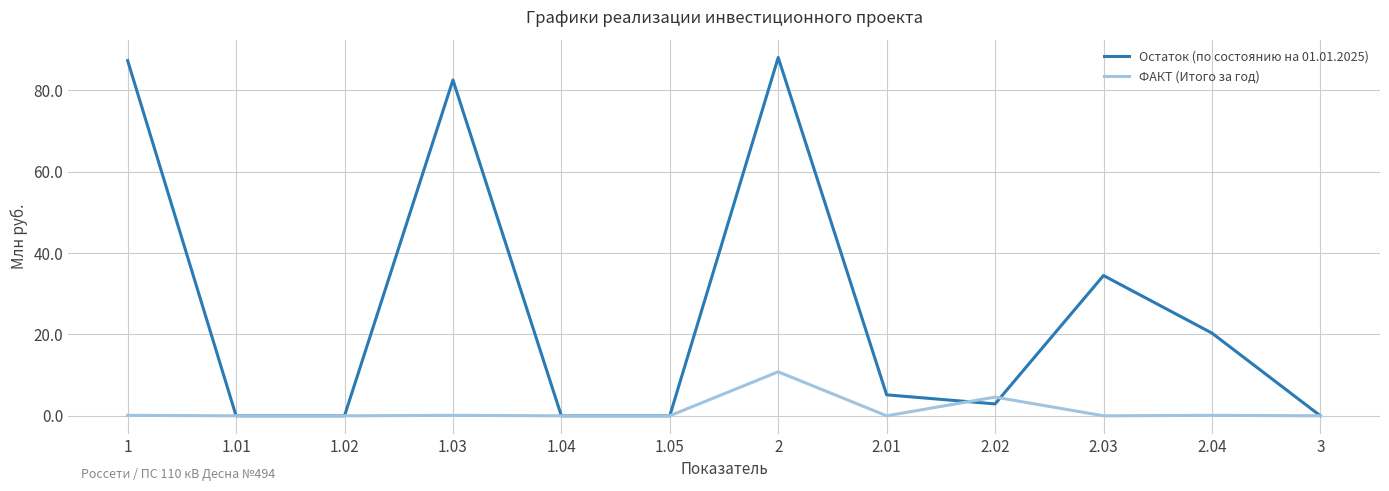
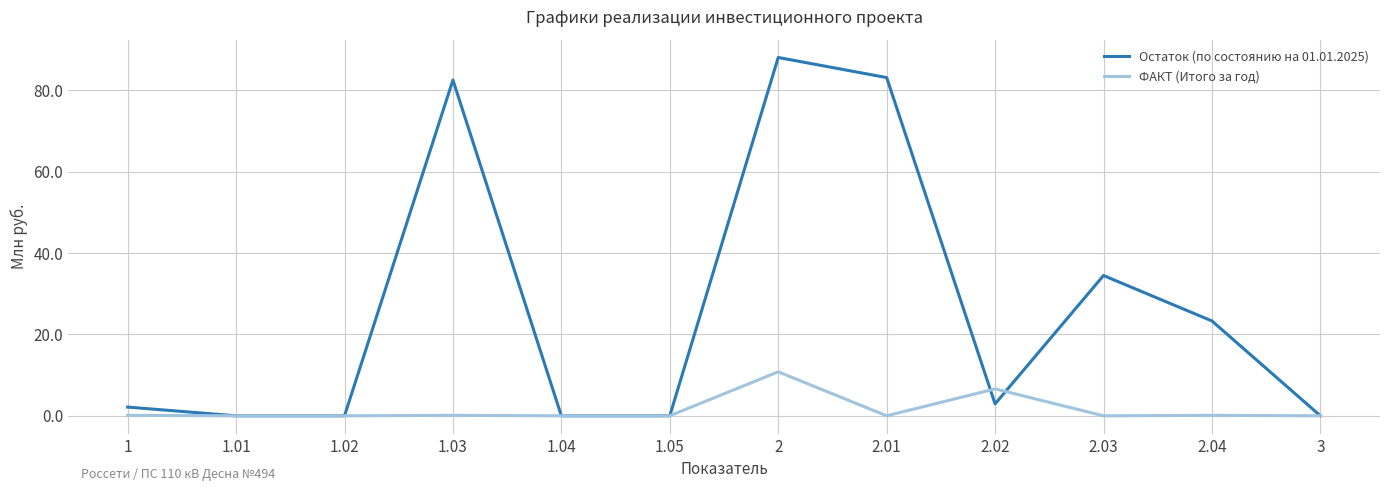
  {
    "Остаток (по состоянию на 01.01.2025)": {
-     "1": 87,
+     "1": 2,
      "1.03": 83,
      "2": 88,
-     "2.01": 5,
+     "2.01": 83,
      "2.02": 3,
      "2.03": 34,
-     "2.04": 20
+     "2.04": 23
    },
    "ФАКТ (Итого за год)": {
      "1": 0,
      "1.03": 0,
      "2": 11,
      "2.01": 0,
-     "2.02": 5,
+     "2.02": 7,
      "2.03": 0,
      "2.04": 0
    }
  }
